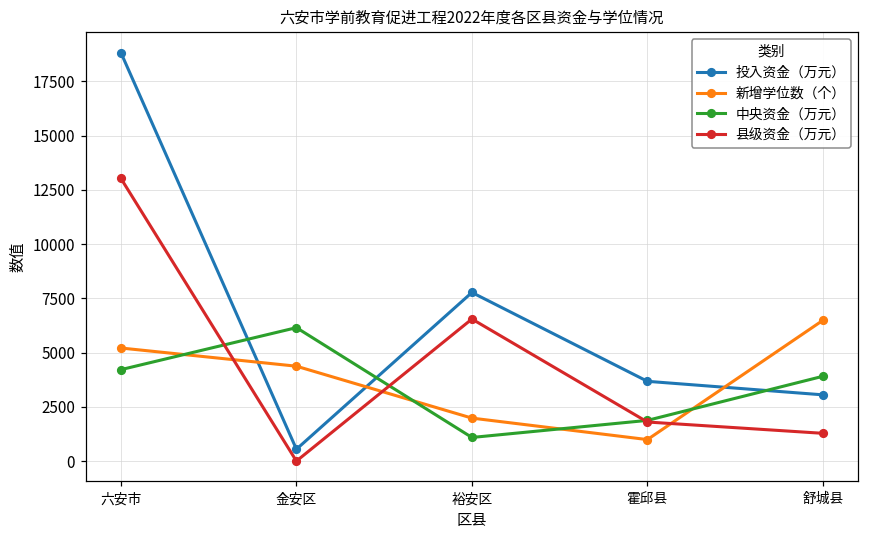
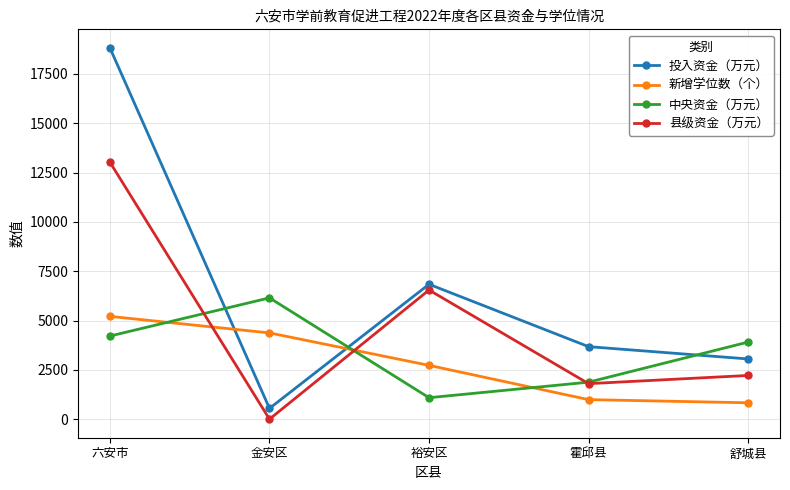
  {
    "投入资金（万元）": {
      "六安市": 18800,
      "金安区": 500,
-     "裕安区": 7800,
+     "裕安区": 6800,
      "霍邱县": 3700,
      "舒城县": 3100
    },
    "新增学位数（个）": {
      "六安市": 5200,
      "金安区": 4400,
-     "裕安区": 2000,
+     "裕安区": 2700,
      "霍邱县": 1000,
-     "舒城县": 6500
+     "舒城县": 800
    },
    "中央资金（万元）": {
      "六安市": 4200,
      "金安区": 6100,
      "裕安区": 1100,
      "舒城县": 3900
    },
    "县级资金（万元）": {
      "六安市": 13000,
      "金安区": 0,
      "裕安区": 6500,
-     "舒城县": 1300
+     "舒城县": 2200
    }
  }
